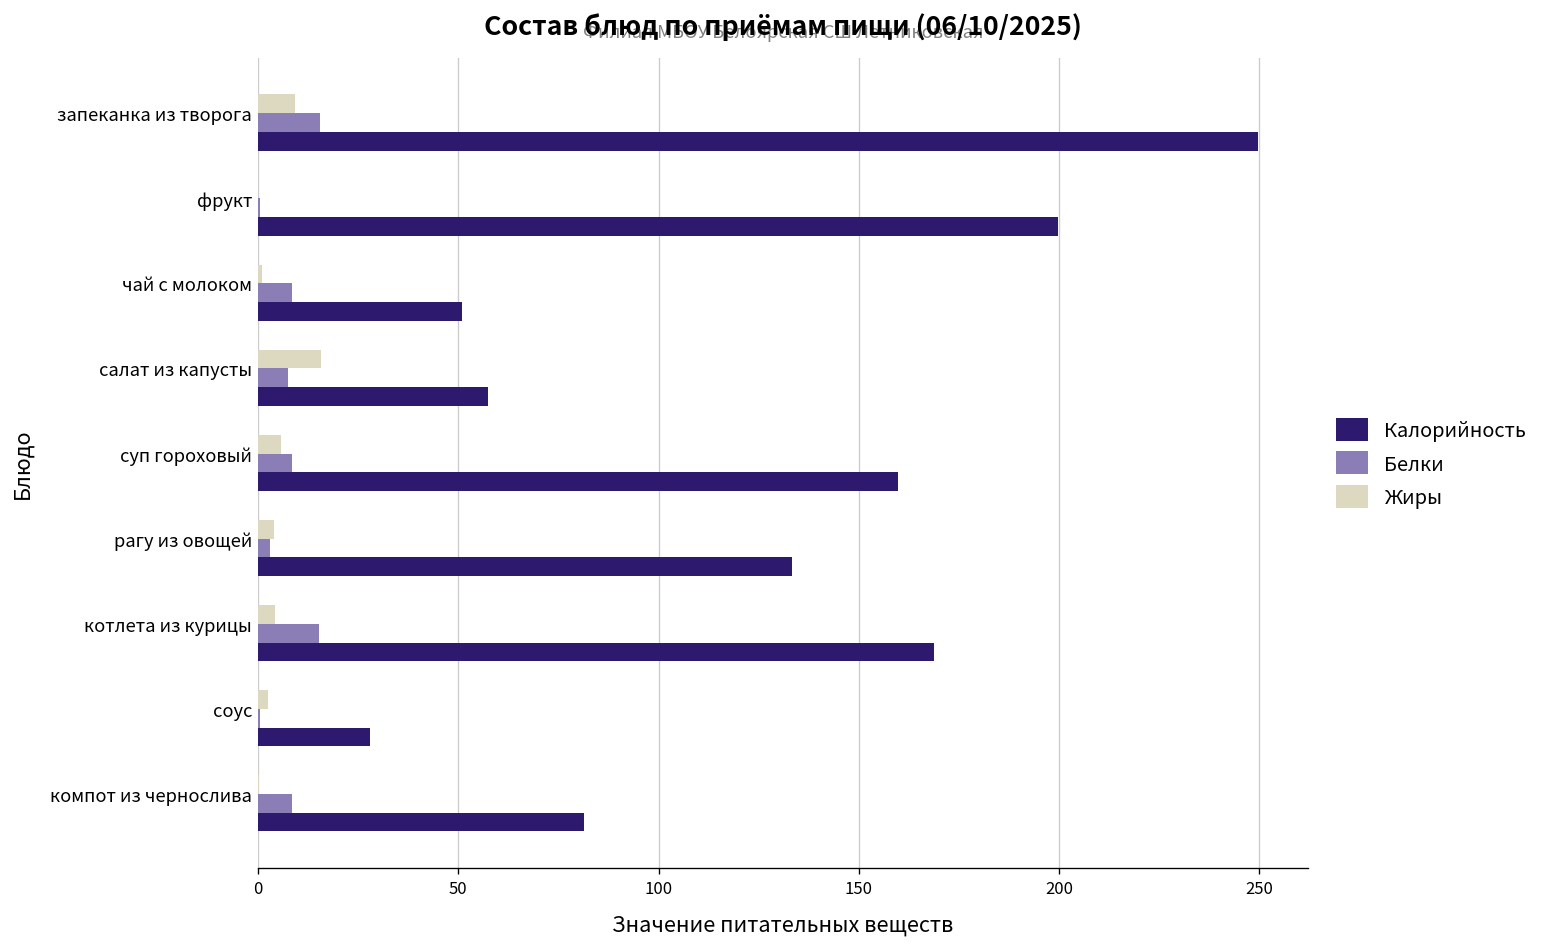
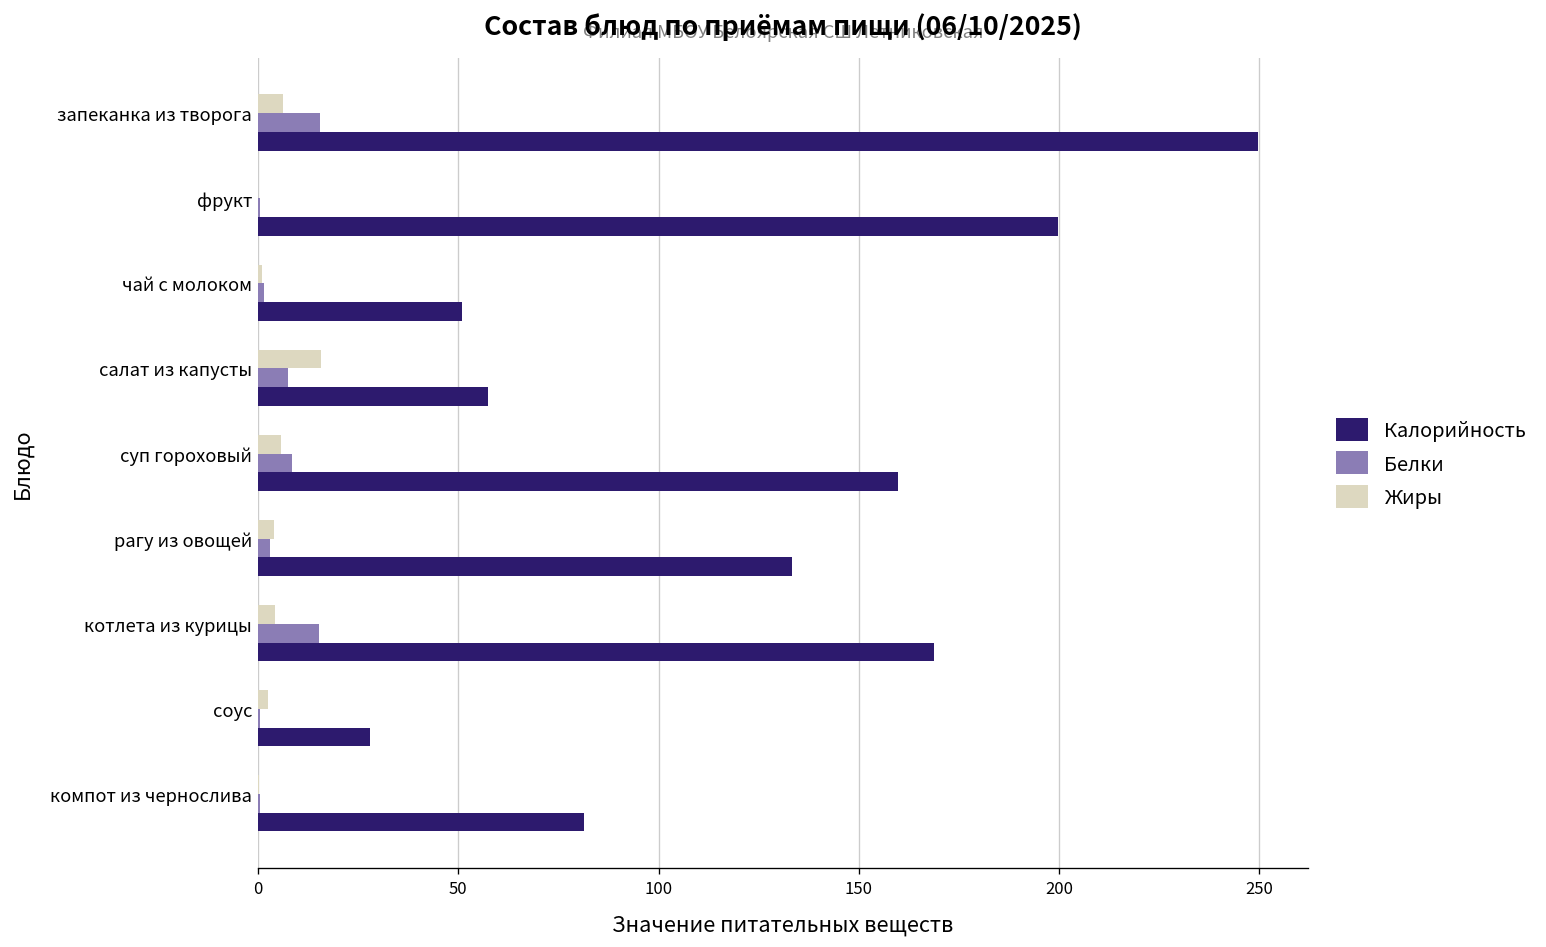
  {
    "Калорийность": {
      "запеканка из творога": 250,
      "фрукт": 200,
      "чай с молоком": 51,
      "салат из капусты": 57,
      "суп гороховый": 160,
      "рагу из овощей": 133,
      "котлета из курицы": 169,
      "соус": 28,
      "компот из чернослива": 81
    },
    "Белки": {
      "запеканка из творога": 16,
-     "чай с молоком": 9,
+     "чай с молоком": 2,
      "салат из капусты": 7,
      "суп гороховый": 8,
      "рагу из овощей": 3,
      "котлета из курицы": 15,
-     "компот из чернослива": 9
+     "компот из чернослива": 1
    },
    "Жиры": {
-     "запеканка из творога": 9,
+     "запеканка из творога": 6,
      "чай с молоком": 1,
      "салат из капусты": 16,
      "суп гороховый": 6,
      "рагу из овощей": 4,
      "котлета из курицы": 4,
      "соус": 3
    }
  }
